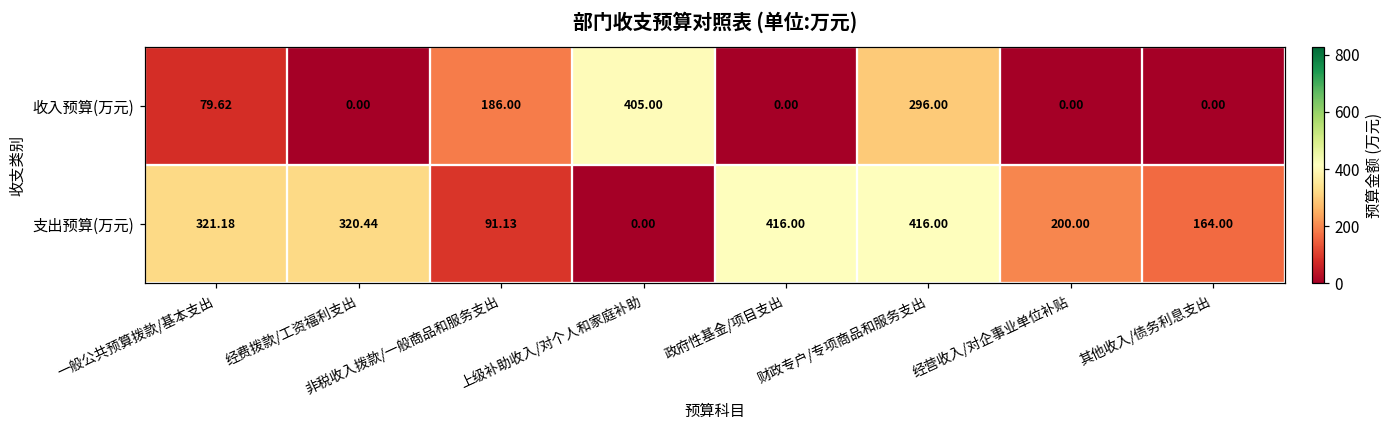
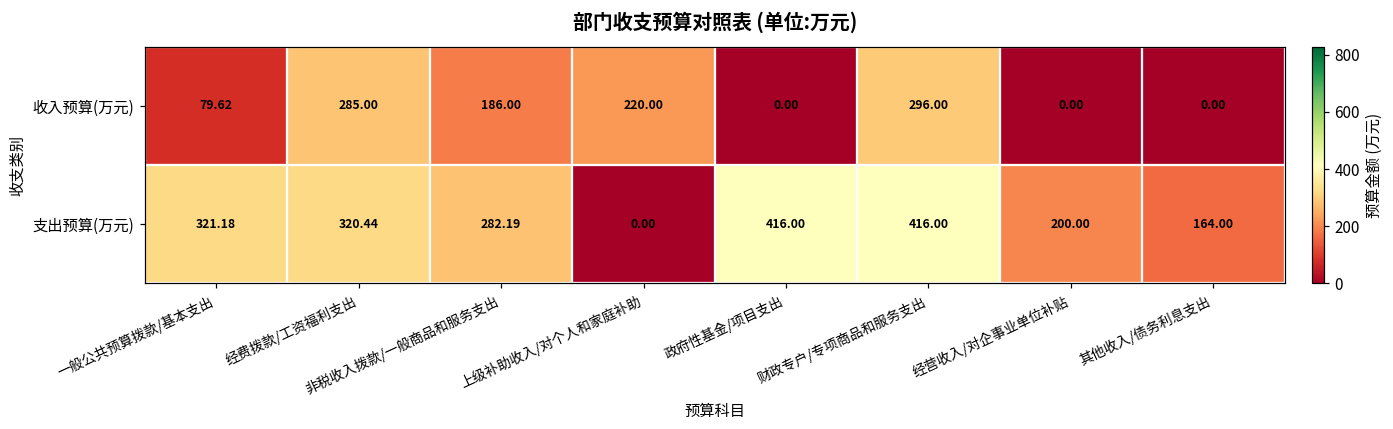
  {
    "收入预算(万元)": {
      "一般公共预算拨款/基本支出": 79.62,
-     "经费拨款/工资福利支出": 0.00,
+     "经费拨款/工资福利支出": 285.00,
      "非税收入拨款/一般商品和服务支出": 186.00,
-     "上级补助收入/对个人和家庭补助": 405.00,
+     "上级补助收入/对个人和家庭补助": 220.00,
      "政府性基金/项目支出": 0.00,
      "财政专户/专项商品和服务支出": 296.00,
      "经营收入/对企事业单位补贴": 0.00,
      "其他收入/债务利息支出": 0.00
    },
    "支出预算(万元)": {
      "一般公共预算拨款/基本支出": 321.18,
      "经费拨款/工资福利支出": 320.44,
-     "非税收入拨款/一般商品和服务支出": 91.13,
+     "非税收入拨款/一般商品和服务支出": 282.19,
      "上级补助收入/对个人和家庭补助": 0.00,
      "政府性基金/项目支出": 416.00,
      "财政专户/专项商品和服务支出": 416.00,
      "经营收入/对企事业单位补贴": 200.00,
      "其他收入/债务利息支出": 164.00
    }
  }
